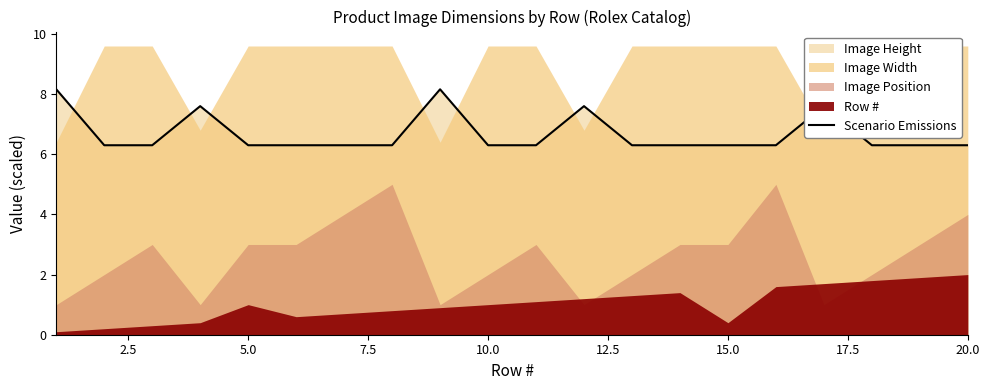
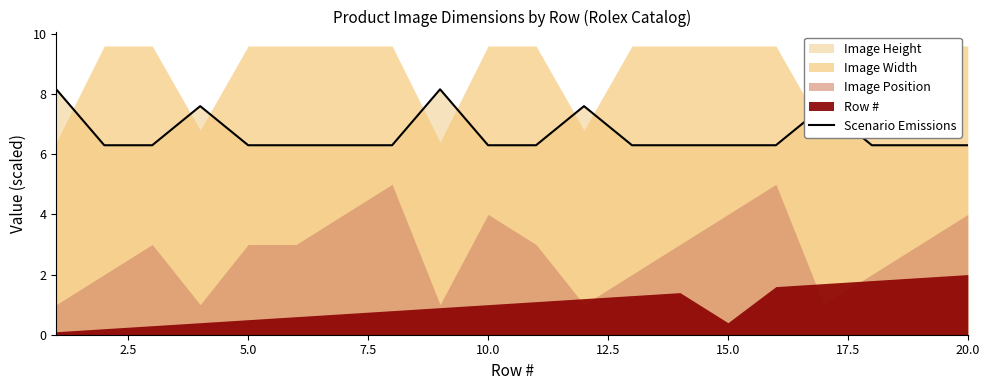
  {
    "Image Position": {
      "5.0": 3,
-     "10.0": 2,
-     "15.0": 3,
+     "10.0": 4,
+     "15.0": 4,
      "20.0": 4
    },
    "Row #": {
-     "5.0": 1.0,
+     "5.0": 0.5,
      "10.0": 1.0,
      "15.0": 0.4,
      "20.0": 2.0
    }
  }
